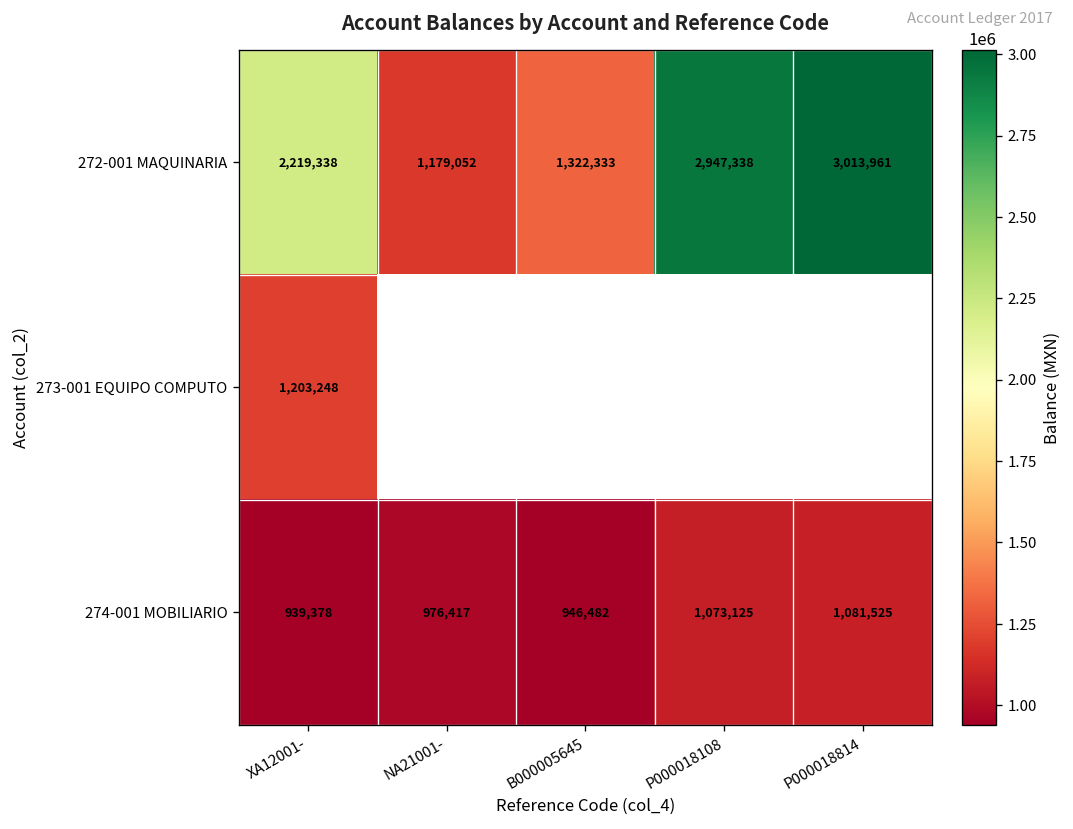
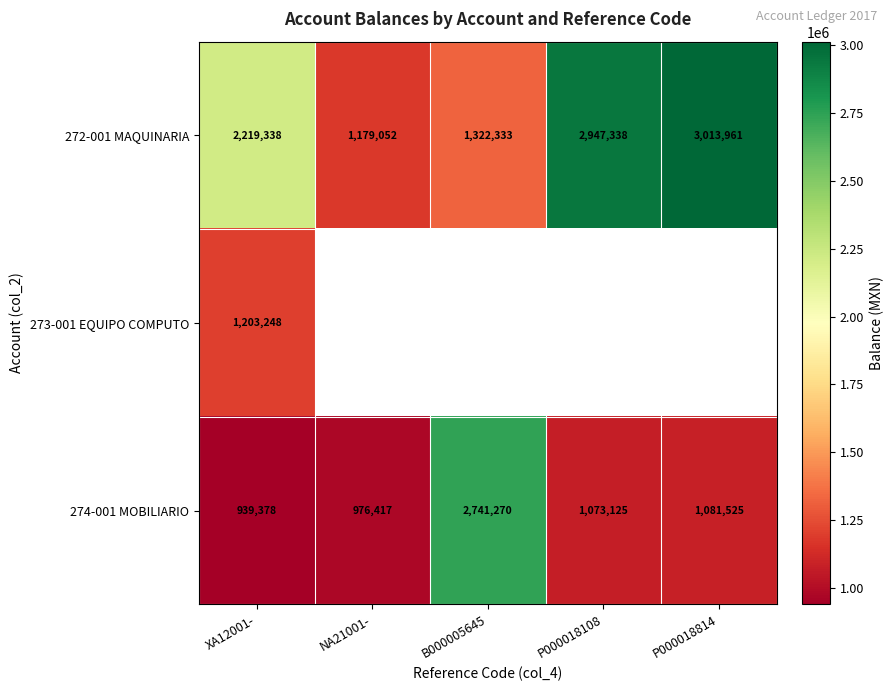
  {
    "272-001 MAQUINARIA": {
      "XA12001-": "2,219,338",
      "NA21001-": "1,179,052",
      "B000005645": "1,322,333",
      "P000018108": "2,947,338",
      "P000018814": "3,013,961"
    },
    "273-001 EQUIPO COMPUTO": {
      "XA12001-": "1,203,248"
    },
    "274-001 MOBILIARIO": {
      "XA12001-": "939,378",
      "NA21001-": "976,417",
-     "B000005645": "946,482",
+     "B000005645": "2,741,270",
      "P000018108": "1,073,125",
      "P000018814": "1,081,525"
    }
  }
